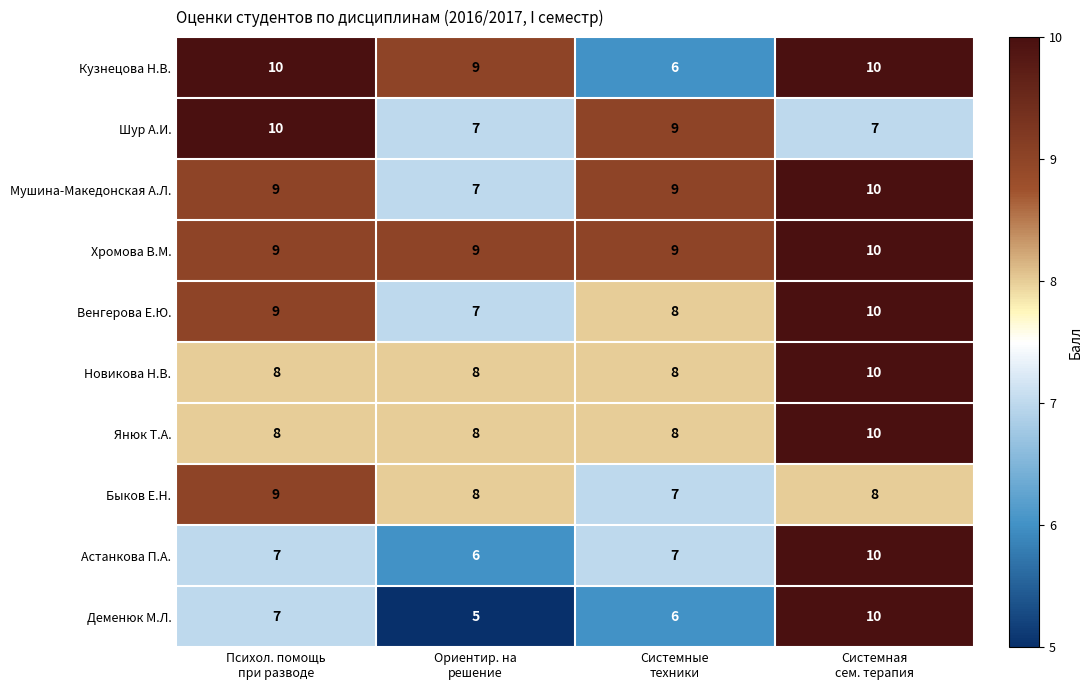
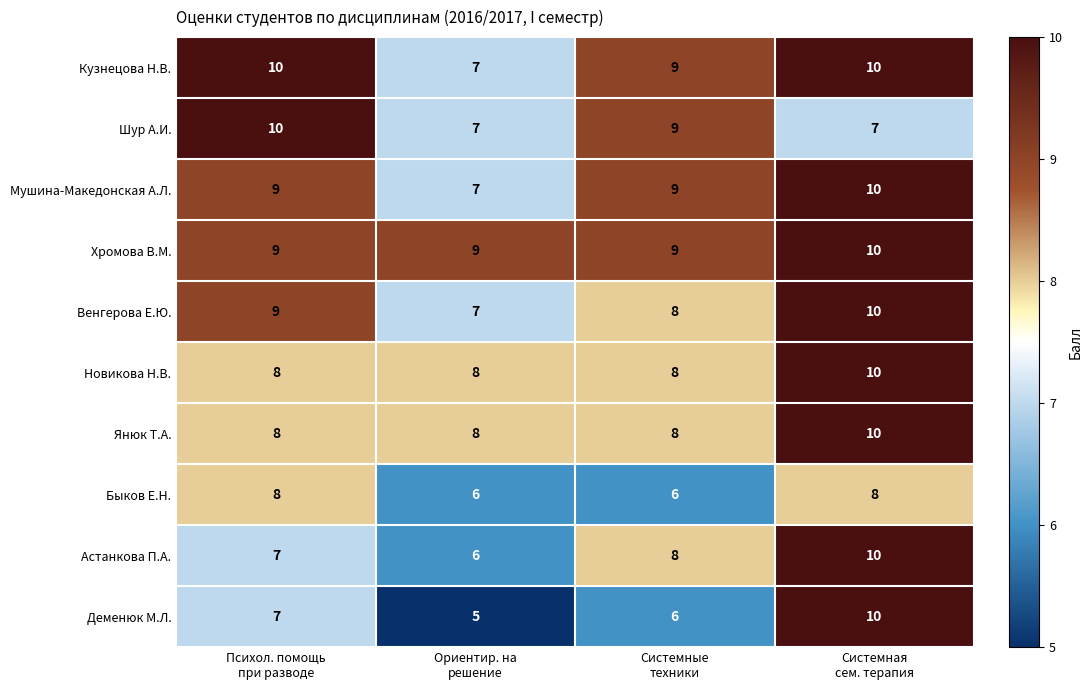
  {
    "Кузнецова Н.В.": {
      "Психол. помощь при разводе": 10,
-     "Ориентир. на решение": 9,
-     "Системные техники": 6,
+     "Ориентир. на решение": 7,
+     "Системные техники": 9,
      "Системная сем. терапия": 10
    },
    "Шур А.И.": {
      "Психол. помощь при разводе": 10,
      "Ориентир. на решение": 7,
      "Системные техники": 9,
      "Системная сем. терапия": 7
    },
    "Мушина-Македонская А.Л.": {
      "Психол. помощь при разводе": 9,
      "Ориентир. на решение": 7,
      "Системные техники": 9,
      "Системная сем. терапия": 10
    },
    "Хромова В.М.": {
      "Психол. помощь при разводе": 9,
      "Ориентир. на решение": 9,
      "Системные техники": 9,
      "Системная сем. терапия": 10
    },
    "Венгерова Е.Ю.": {
      "Психол. помощь при разводе": 9,
      "Ориентир. на решение": 7,
      "Системные техники": 8,
      "Системная сем. терапия": 10
    },
    "Новикова Н.В.": {
      "Психол. помощь при разводе": 8,
      "Ориентир. на решение": 8,
      "Системные техники": 8,
      "Системная сем. терапия": 10
    },
    "Янюк Т.А.": {
      "Психол. помощь при разводе": 8,
      "Ориентир. на решение": 8,
      "Системные техники": 8,
      "Системная сем. терапия": 10
    },
    "Быков Е.Н.": {
-     "Психол. помощь при разводе": 9,
-     "Ориентир. на решение": 8,
-     "Системные техники": 7,
+     "Психол. помощь при разводе": 8,
+     "Ориентир. на решение": 6,
+     "Системные техники": 6,
      "Системная сем. терапия": 8
    },
    "Астанкова П.А.": {
      "Психол. помощь при разводе": 7,
      "Ориентир. на решение": 6,
-     "Системные техники": 7,
+     "Системные техники": 8,
      "Системная сем. терапия": 10
    },
    "Деменюк М.Л.": {
      "Психол. помощь при разводе": 7,
      "Ориентир. на решение": 5,
      "Системные техники": 6,
      "Системная сем. терапия": 10
    }
  }
